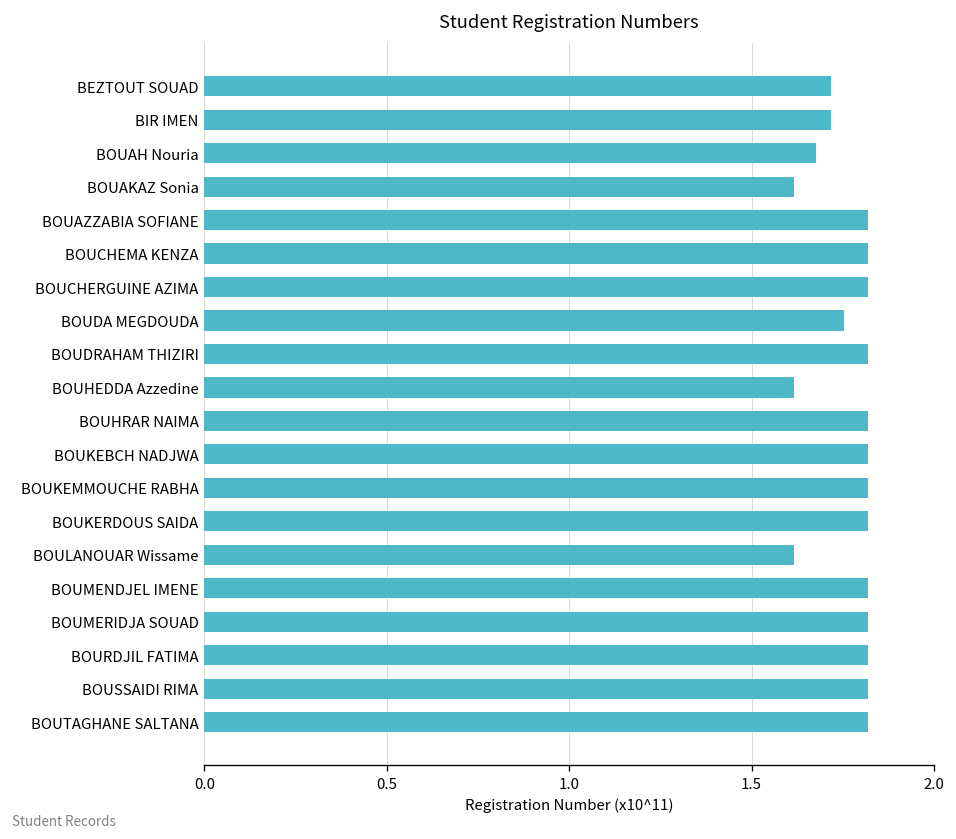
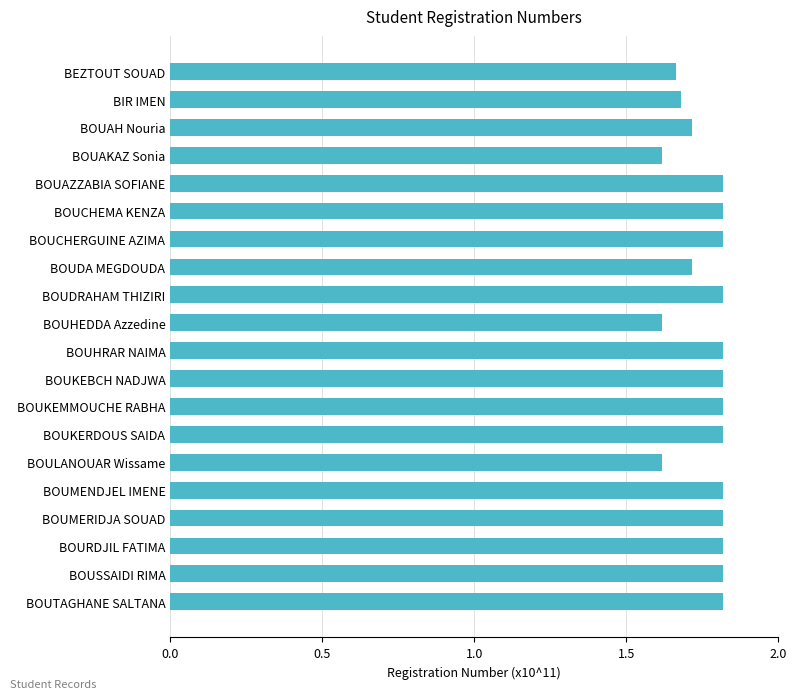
  {
-   "BEZTOUT SOUAD": 1.72,
-   "BIR IMEN": 1.72,
-   "BOUAH Nouria": 1.68,
+   "BEZTOUT SOUAD": 1.66,
+   "BIR IMEN": 1.68,
+   "BOUAH Nouria": 1.72,
    "BOUAKAZ Sonia": 1.62,
    "BOUAZZABIA SOFIANE": 1.82,
    "BOUCHEMA KENZA": 1.82,
    "BOUCHERGUINE AZIMA": 1.82,
-   "BOUDA MEGDOUDA": 1.75,
+   "BOUDA MEGDOUDA": 1.72,
    "BOUDRAHAM THIZIRI": 1.82,
    "BOUHEDDA Azzedine": 1.62,
    "BOUHRAR NAIMA": 1.82,
    "BOUKEBCH NADJWA": 1.82,
    "BOUKEMMOUCHE RABHA": 1.82,
    "BOUKERDOUS SAIDA": 1.82,
    "BOULANOUAR Wissame": 1.62,
    "BOUMENDJEL IMENE": 1.82,
    "BOUMERIDJA SOUAD": 1.82,
    "BOURDJIL FATIMA": 1.82,
    "BOUSSAIDI RIMA": 1.82,
    "BOUTAGHANE SALTANA": 1.82
  }
